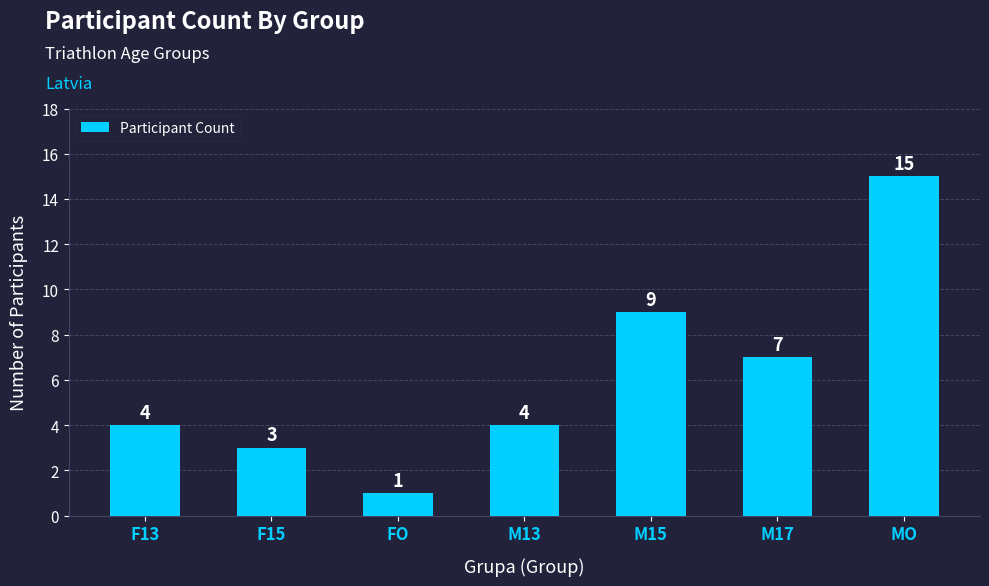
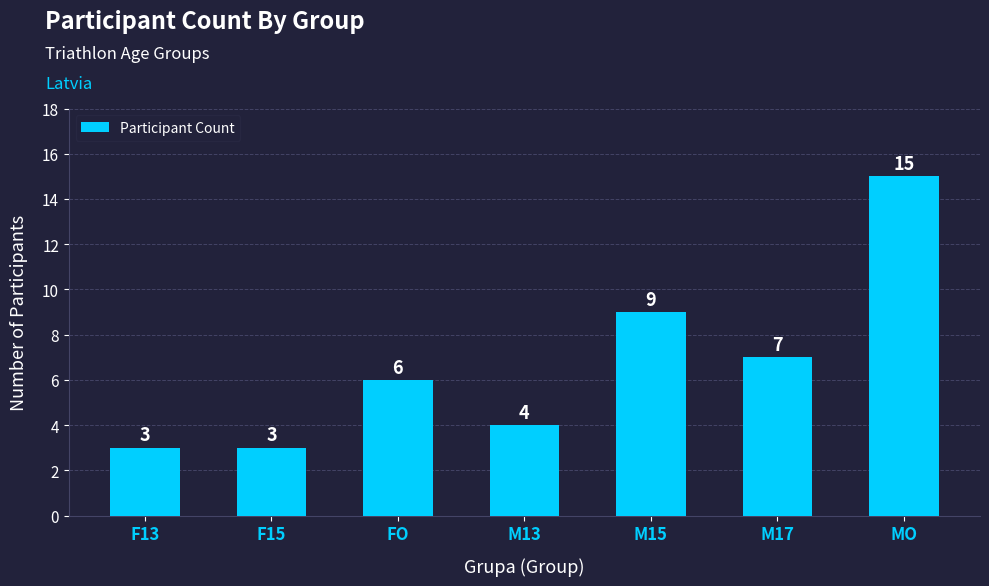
  {
-   "F13": 4,
+   "F13": 3,
    "F15": 3,
-   "FO": 1,
+   "FO": 6,
    "M13": 4,
    "M15": 9,
    "M17": 7,
    "MO": 15
  }
